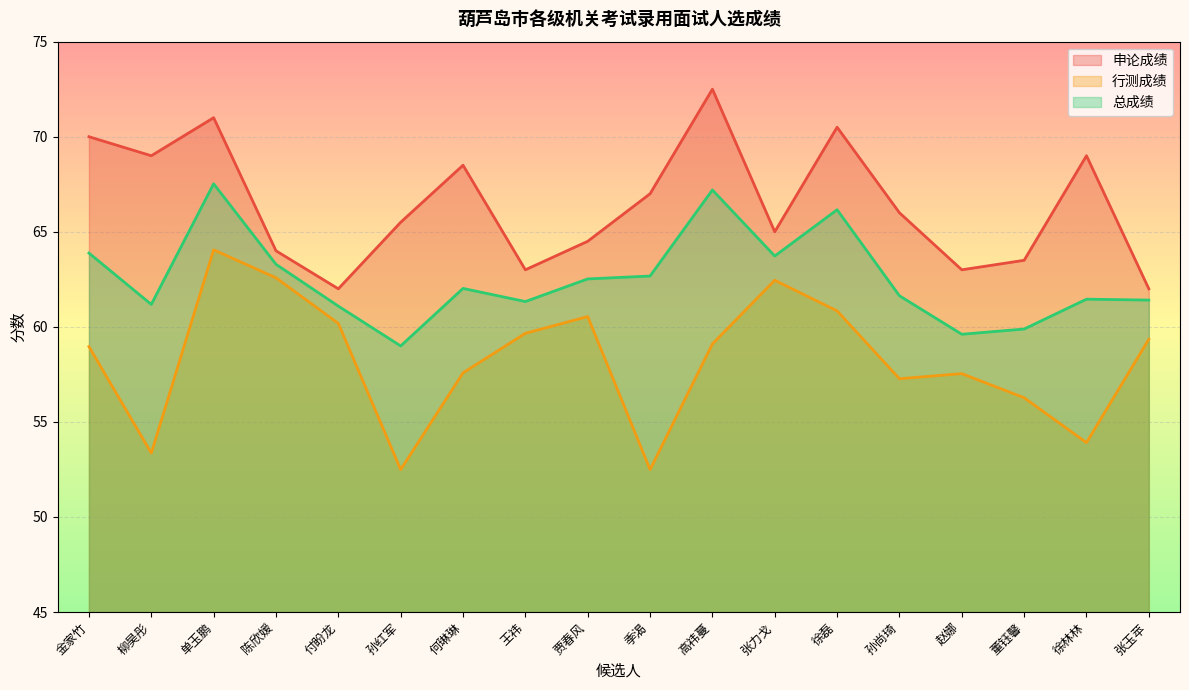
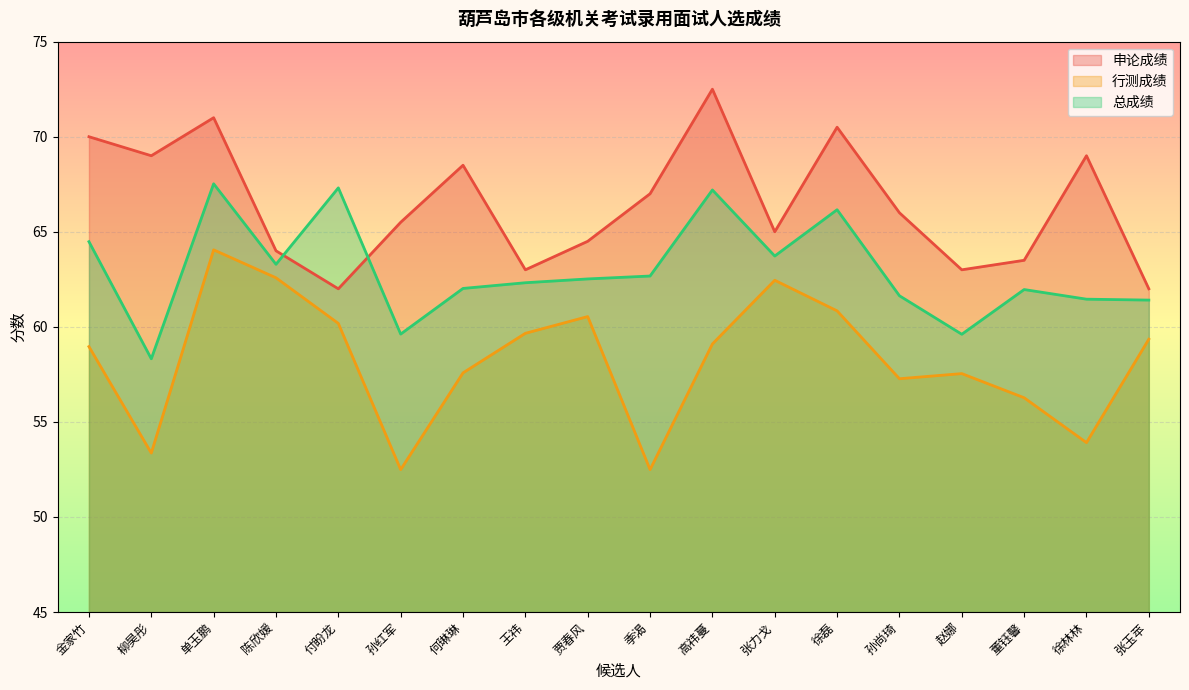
  {
    "总成绩": {
-     "金家竹": 63.9,
-     "柳昊彤": 61.2,
+     "金家竹": 64.5,
+     "柳昊彤": 58.3,
      "单玉鹏": 67.5,
      "陈欣媛": 63.3,
-     "付盼龙": 61.1,
-     "孙红军": 59.0,
+     "付盼龙": 67.3,
+     "孙红军": 59.6,
      "何琳琳": 62.0,
-     "王祎": 61.3,
+     "王祎": 62.3,
      "贾春风": 62.5,
      "季渴": 62.7,
      "高祎蔓": 67.2,
      "张力戈": 63.7,
      "徐磊": 66.2,
      "孙尚琦": 61.6,
      "赵娜": 59.6,
-     "董钰馨": 59.9,
+     "董钰馨": 62.0,
      "徐林林": 61.5,
      "张玉苹": 61.4
    }
  }
